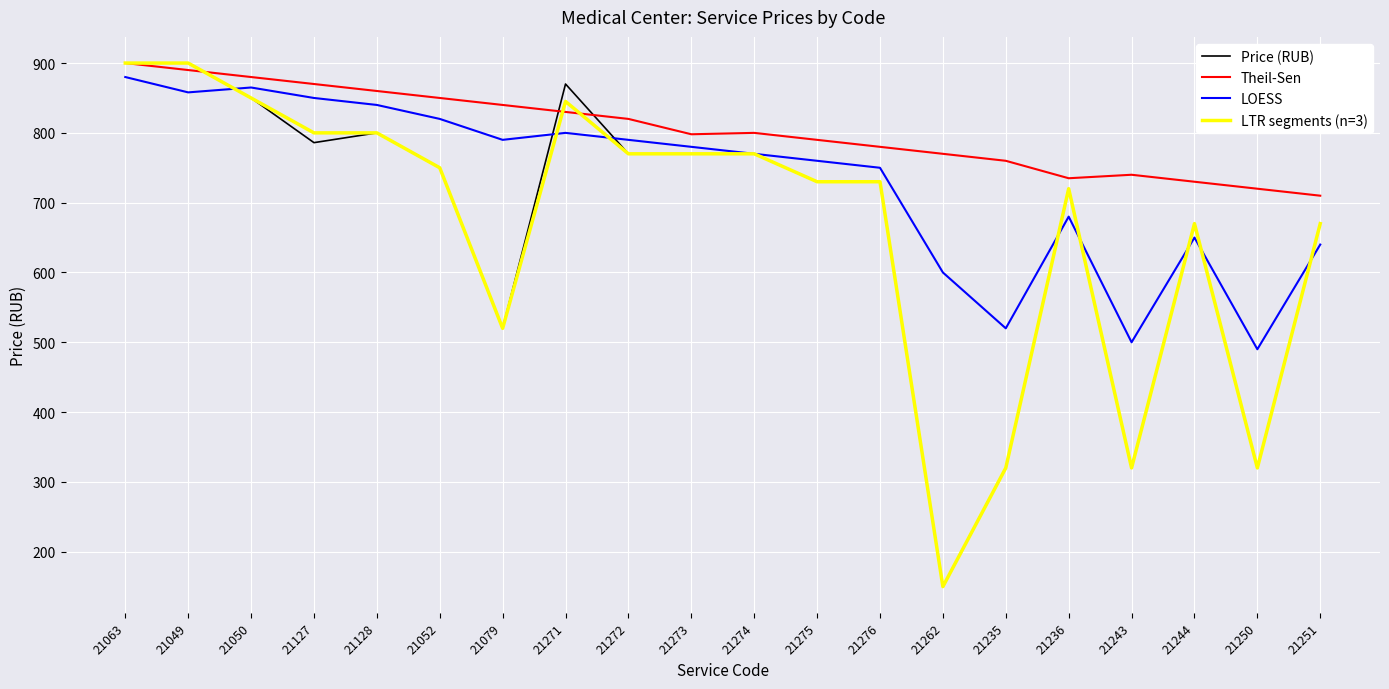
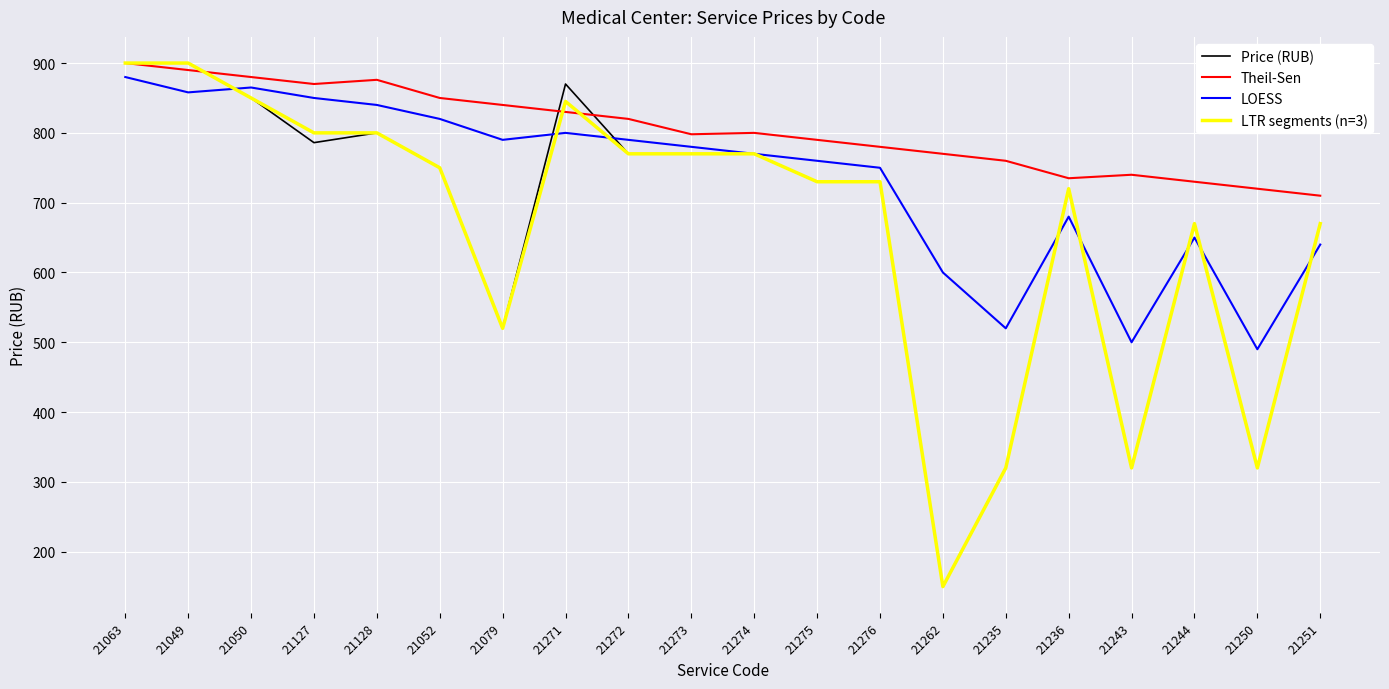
  {
    "Price (RUB)": {
      "21127": 790,
      "21271": 870
    },
    "Theil-Sen": {
      "21049": 890,
      "21050": 880,
      "21127": 870,
-     "21128": 860,
+     "21128": 880,
      "21052": 850,
      "21079": 840,
      "21271": 830,
      "21272": 820,
      "21273": 800,
      "21274": 800,
      "21275": 790,
      "21276": 780,
      "21262": 770,
      "21235": 760,
      "21236": 740,
      "21243": 740,
      "21244": 730,
      "21250": 720,
      "21251": 710
    },
    "LOESS": {
      "21063": 880,
      "21049": 860,
      "21050": 870,
      "21127": 850,
      "21128": 840,
      "21052": 820,
      "21079": 790,
      "21271": 800,
      "21272": 790,
      "21273": 780,
      "21275": 760,
      "21276": 750,
      "21262": 600,
      "21235": 520,
      "21236": 680,
      "21243": 500,
      "21244": 650,
      "21250": 490,
      "21251": 640
    },
    "LTR segments (n=3)": {
      "21127": 800,
      "21271": 850
    }
  }
